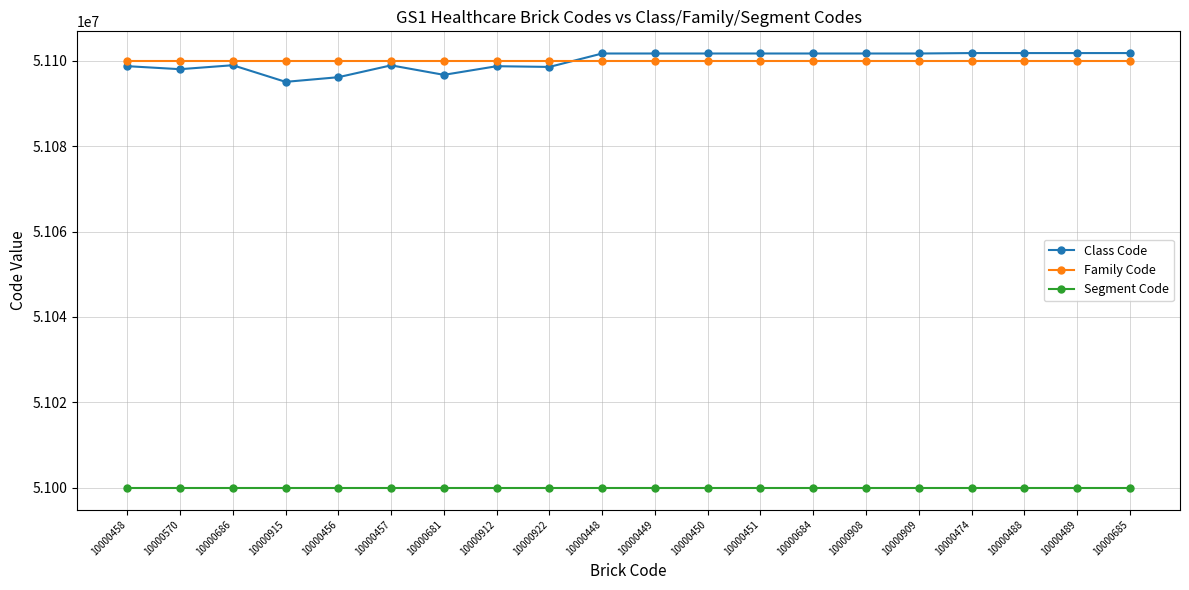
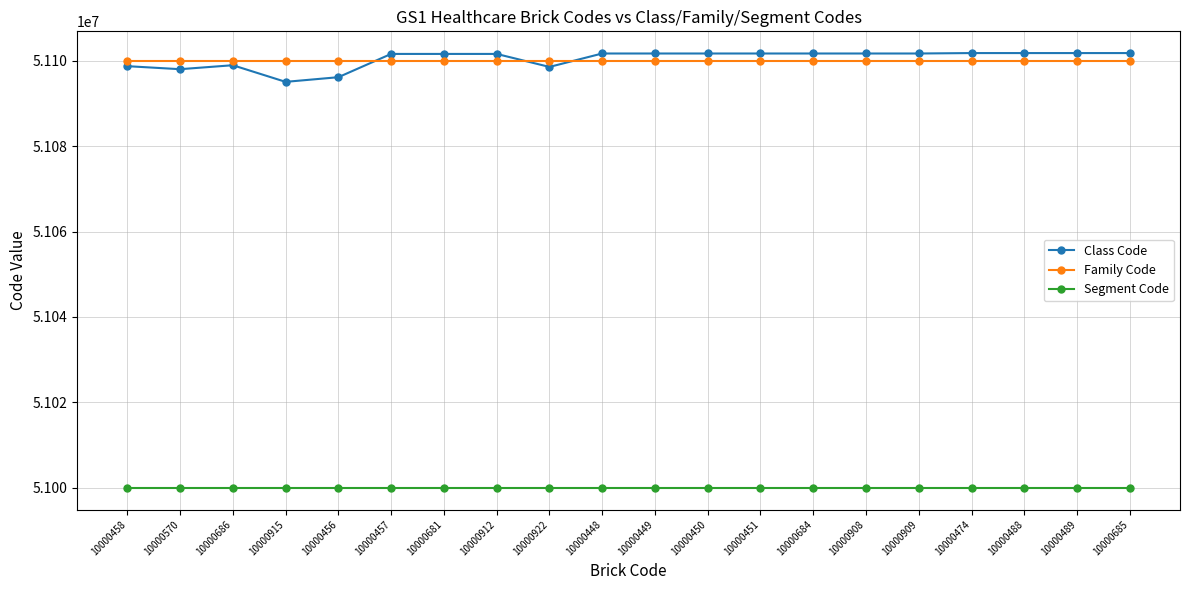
  {
    "Class Code": {
      "10000458": 51099000,
      "10000570": 51098000,
      "10000686": 51099000,
      "10000915": 51095000,
      "10000456": 51096000,
-     "10000457": 51099000,
-     "10000681": 51097000,
-     "10000912": 51099000,
+     "10000457": 51102000,
+     "10000681": 51102000,
+     "10000912": 51102000,
      "10000922": 51099000,
      "10000448": 51102000,
      "10000449": 51102000,
      "10000450": 51102000,
      "10000451": 51102000,
      "10000684": 51102000,
      "10000908": 51102000,
      "10000909": 51102000,
      "10000474": 51102000,
      "10000488": 51102000,
      "10000489": 51102000,
      "10000685": 51102000
    },
    "Family Code": {
      "10000458": 51100000,
      "10000570": 51100000,
      "10000686": 51100000,
      "10000915": 51100000,
      "10000456": 51100000,
      "10000457": 51100000,
      "10000681": 51100000,
      "10000912": 51100000,
      "10000922": 51100000,
      "10000448": 51100000,
      "10000449": 51100000,
      "10000450": 51100000,
      "10000451": 51100000,
      "10000684": 51100000,
      "10000908": 51100000,
      "10000909": 51100000,
      "10000474": 51100000,
      "10000488": 51100000,
      "10000489": 51100000,
      "10000685": 51100000
    },
    "Segment Code": {
      "10000458": 51000000,
      "10000570": 51000000,
      "10000686": 51000000,
      "10000915": 51000000,
      "10000456": 51000000,
      "10000457": 51000000,
      "10000681": 51000000,
      "10000912": 51000000,
      "10000922": 51000000,
      "10000448": 51000000,
      "10000449": 51000000,
      "10000450": 51000000,
      "10000451": 51000000,
      "10000684": 51000000,
      "10000908": 51000000,
      "10000909": 51000000,
      "10000474": 51000000,
      "10000488": 51000000,
      "10000489": 51000000,
      "10000685": 51000000
    }
  }
